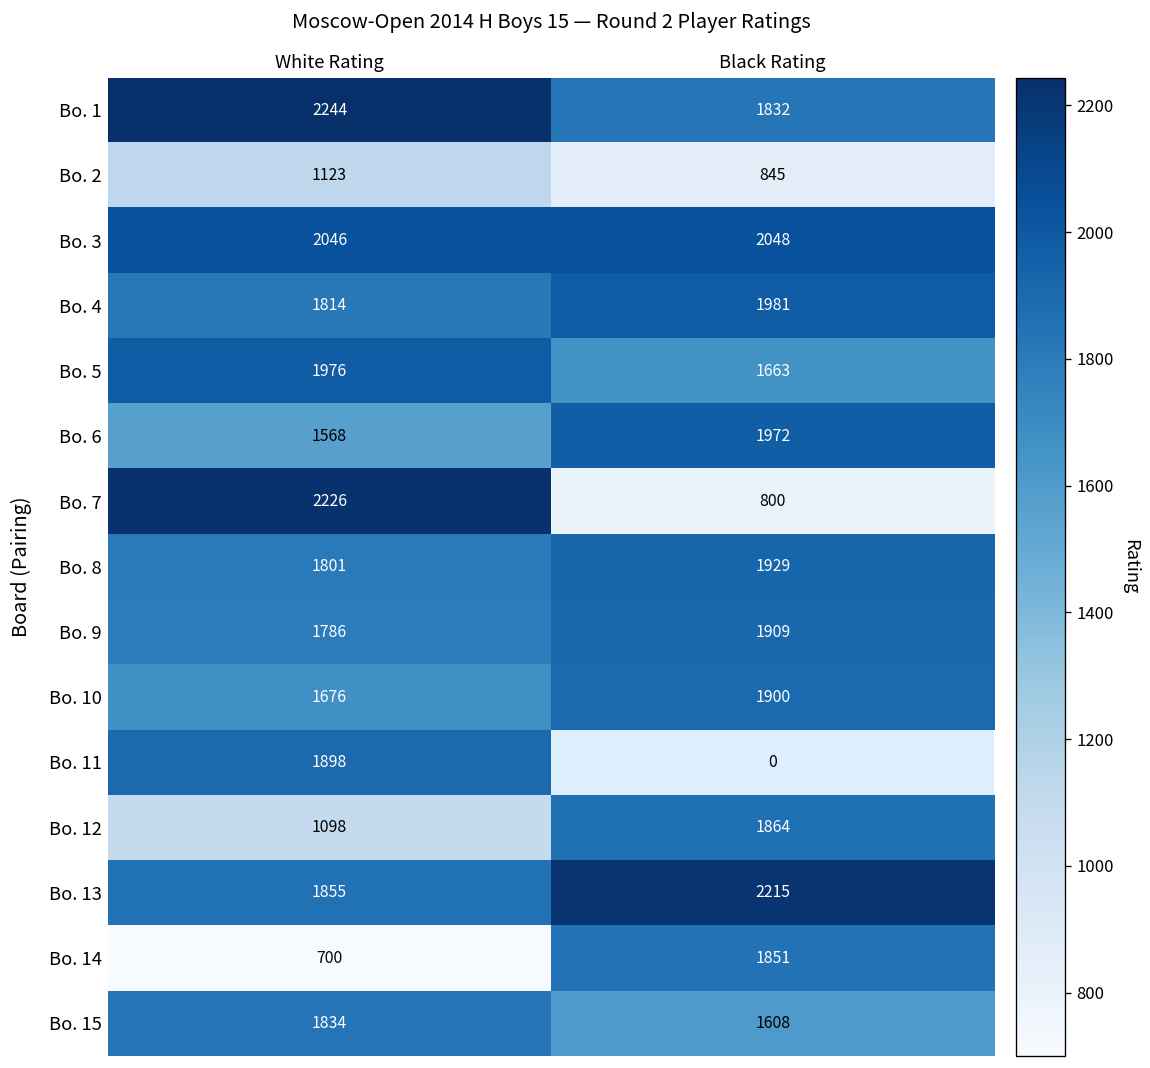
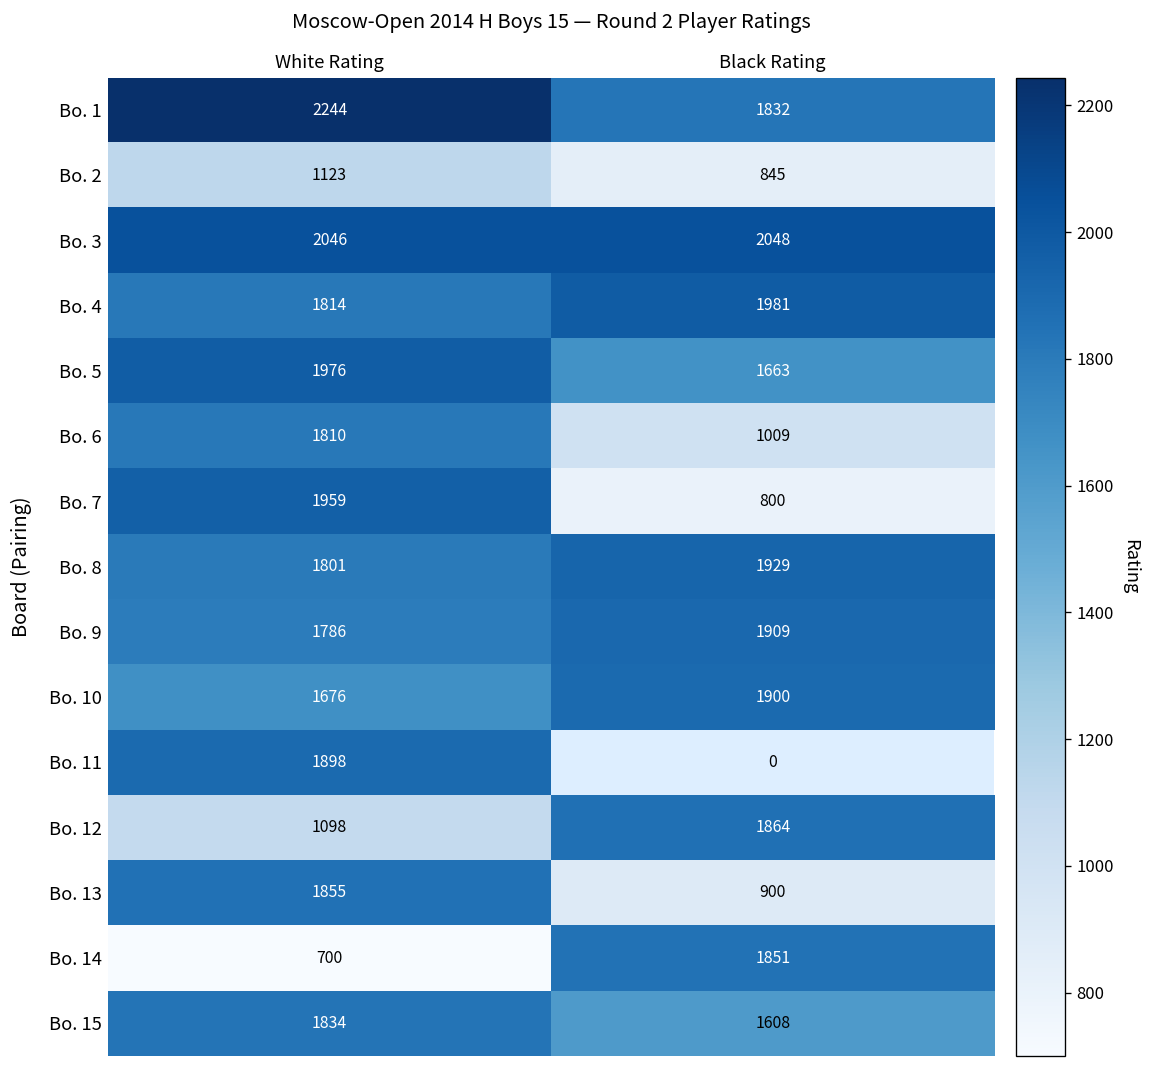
  {
    "Bo. 1": {
      "White Rating": 2244,
      "Black Rating": 1832
    },
    "Bo. 2": {
      "White Rating": 1123,
      "Black Rating": 845
    },
    "Bo. 3": {
      "White Rating": 2046,
      "Black Rating": 2048
    },
    "Bo. 4": {
      "White Rating": 1814,
      "Black Rating": 1981
    },
    "Bo. 5": {
      "White Rating": 1976,
      "Black Rating": 1663
    },
    "Bo. 6": {
-     "White Rating": 1568,
-     "Black Rating": 1972
+     "White Rating": 1810,
+     "Black Rating": 1009
    },
    "Bo. 7": {
-     "White Rating": 2226,
+     "White Rating": 1959,
      "Black Rating": 800
    },
    "Bo. 8": {
      "White Rating": 1801,
      "Black Rating": 1929
    },
    "Bo. 9": {
      "White Rating": 1786,
      "Black Rating": 1909
    },
    "Bo. 10": {
      "White Rating": 1676,
      "Black Rating": 1900
    },
    "Bo. 11": {
      "White Rating": 1898
    },
    "Bo. 12": {
      "White Rating": 1098,
      "Black Rating": 1864
    },
    "Bo. 13": {
      "White Rating": 1855,
-     "Black Rating": 2215
+     "Black Rating": 900
    },
    "Bo. 14": {
      "White Rating": 700,
      "Black Rating": 1851
    },
    "Bo. 15": {
      "White Rating": 1834,
      "Black Rating": 1608
    }
  }
